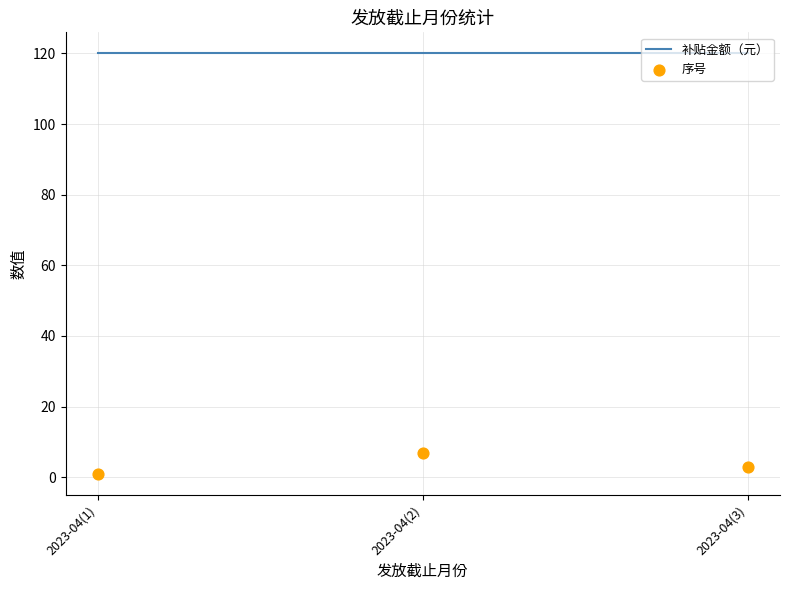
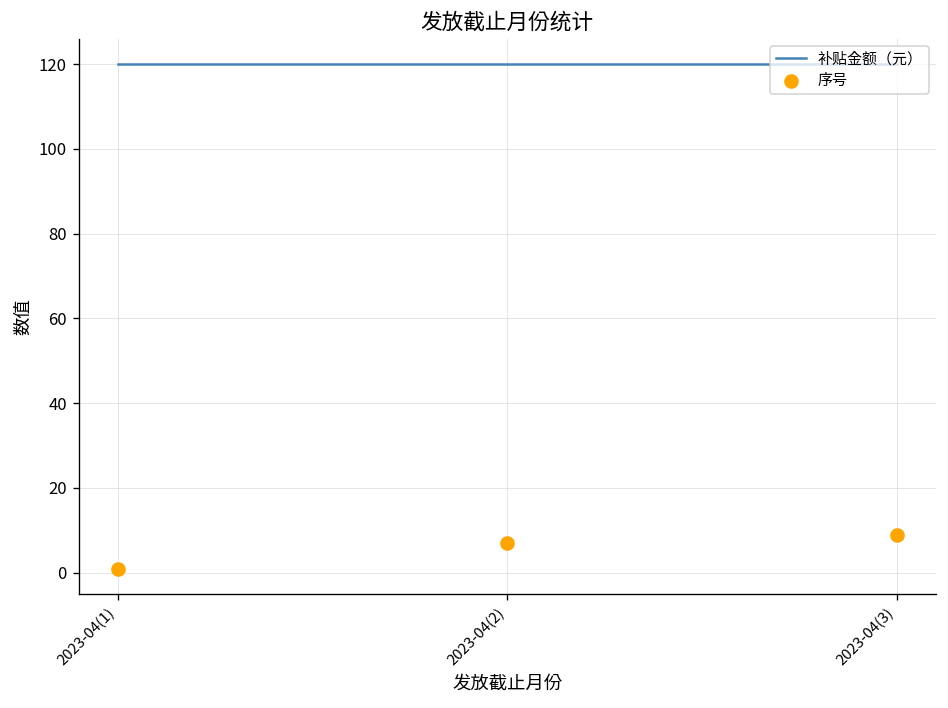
  {
    "补贴金额（元）": {
      "2023-04(1)": 120,
      "2023-04(2)": 120
    },
    "序号": {
-     "2023-04(3)": 3
+     "2023-04(3)": 9
    }
  }
